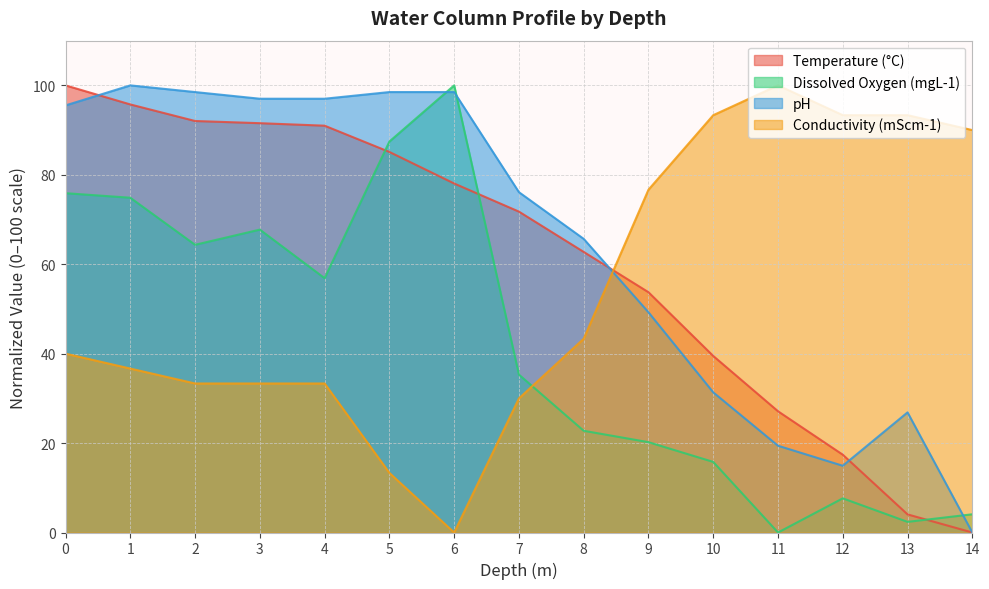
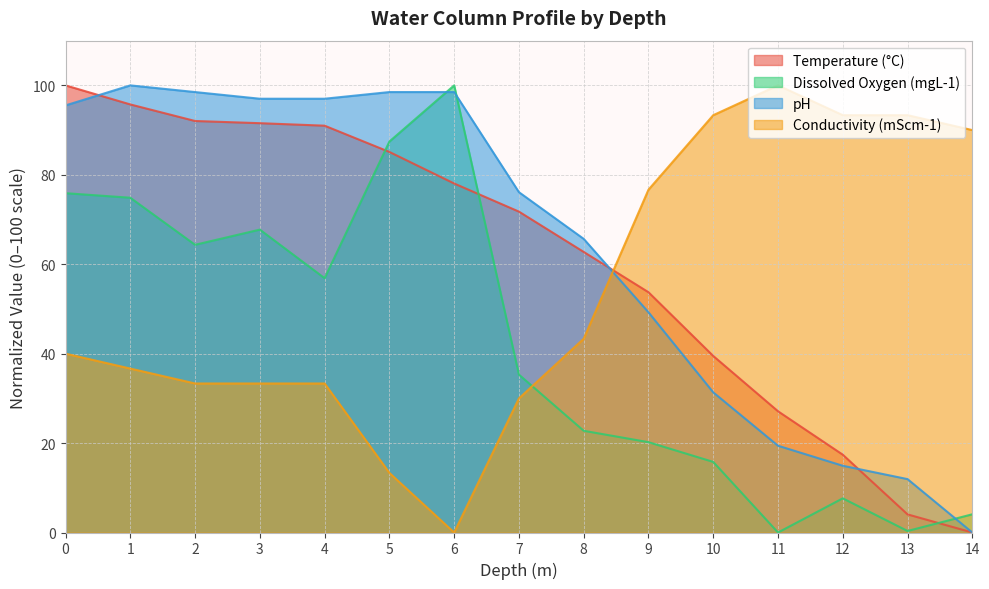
  {
    "Temperature (°C)": {
      "0": 100,
      "1": 96,
      "2": 92,
      "3": 92,
      "4": 91,
      "5": 85,
      "6": 78,
      "7": 72,
      "8": 63,
      "9": 54,
      "10": 39,
      "11": 27,
      "12": 17,
      "13": 4
    },
    "Dissolved Oxygen (mgL-1)": {
      "0": 76,
      "1": 75,
      "2": 64,
      "3": 68,
      "4": 57,
      "5": 87,
      "6": 100,
      "7": 35,
      "8": 23,
      "9": 20,
      "10": 16,
      "11": 0,
      "12": 8,
-     "13": 2,
+     "13": 0,
      "14": 4
    },
    "pH": {
      "0": 96,
      "1": 100,
      "2": 99,
      "3": 97,
      "4": 97,
      "5": 99,
      "6": 99,
      "7": 76,
      "8": 66,
      "9": 49,
      "10": 31,
      "11": 19,
      "12": 15,
-     "13": 27
+     "13": 12
    },
    "Conductivity (mScm-1)": {
      "0": 40,
      "1": 37,
      "2": 33,
      "3": 33,
      "4": 33,
      "5": 13,
      "6": 0,
      "7": 30,
      "8": 43,
      "9": 77,
      "10": 93,
      "14": 90
    }
  }
